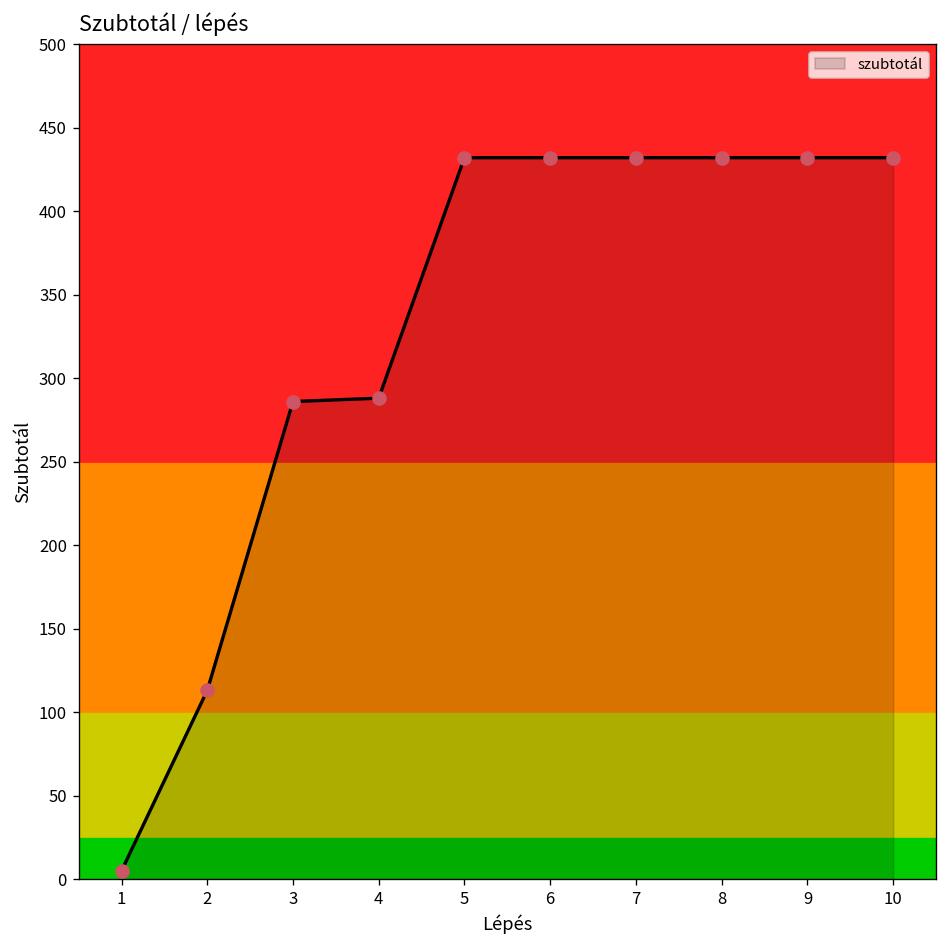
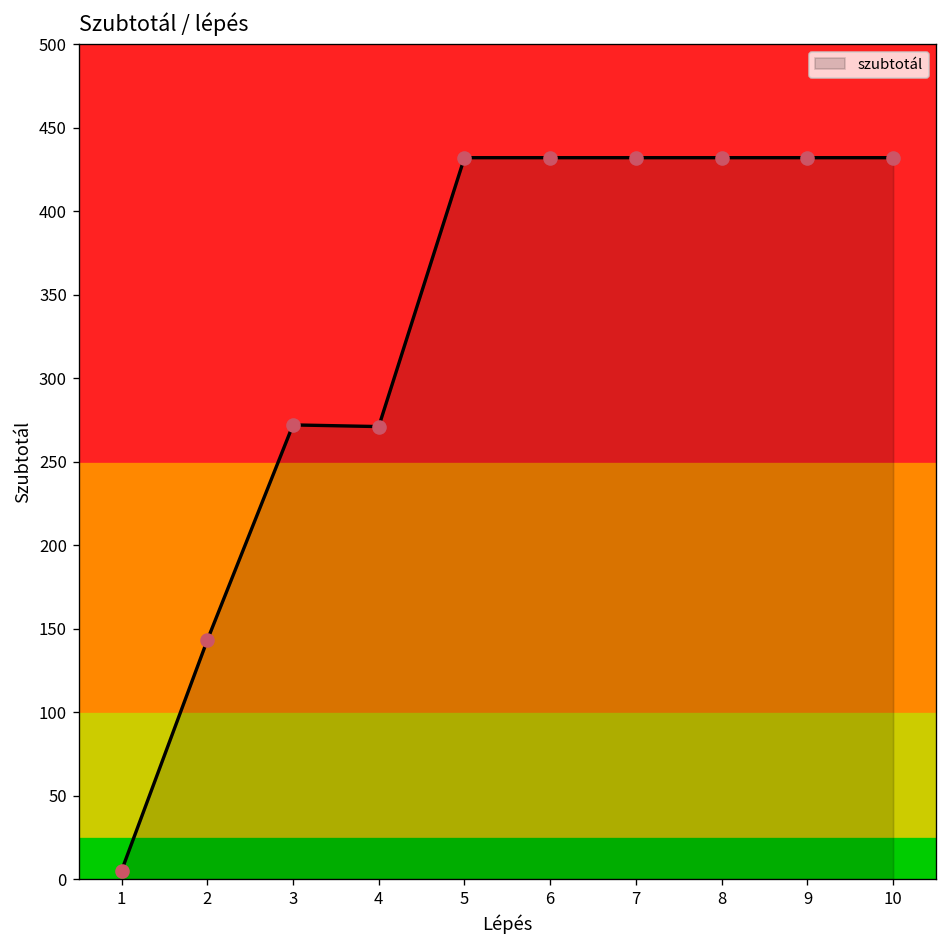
  {
    "1": 5,
-   "2": 113,
-   "3": 286,
-   "4": 288,
+   "2": 143,
+   "3": 272,
+   "4": 271,
    "5": 432,
    "6": 432,
    "7": 432,
    "8": 432,
    "9": 432,
    "10": 432
  }
